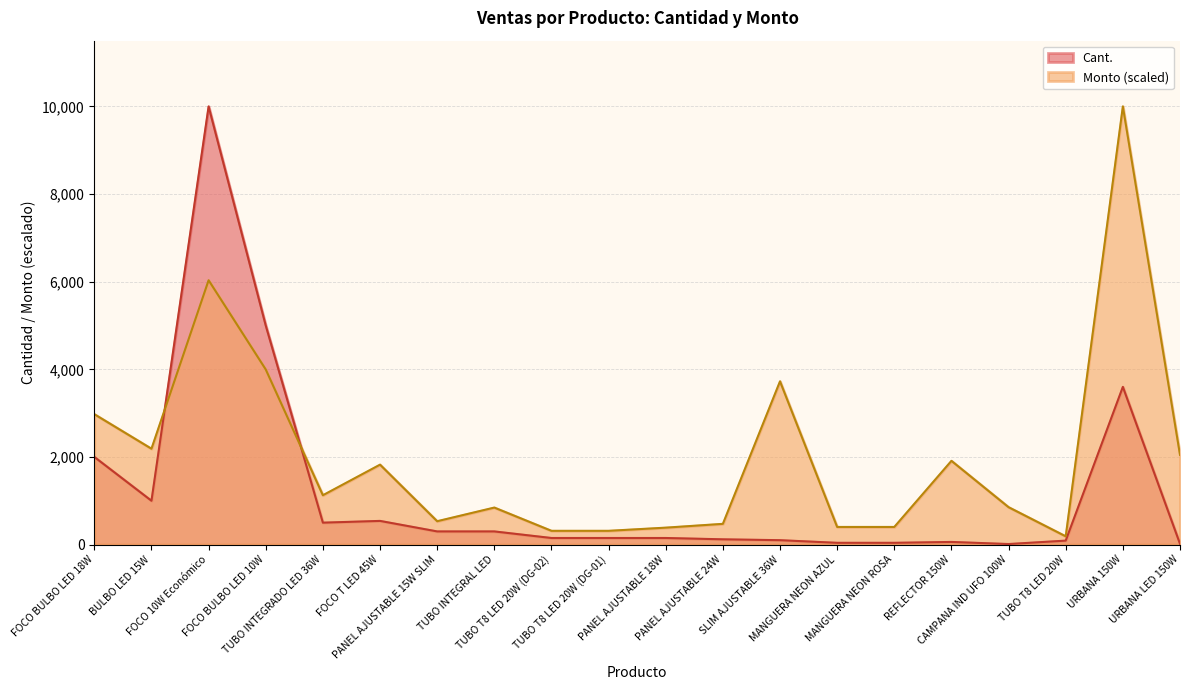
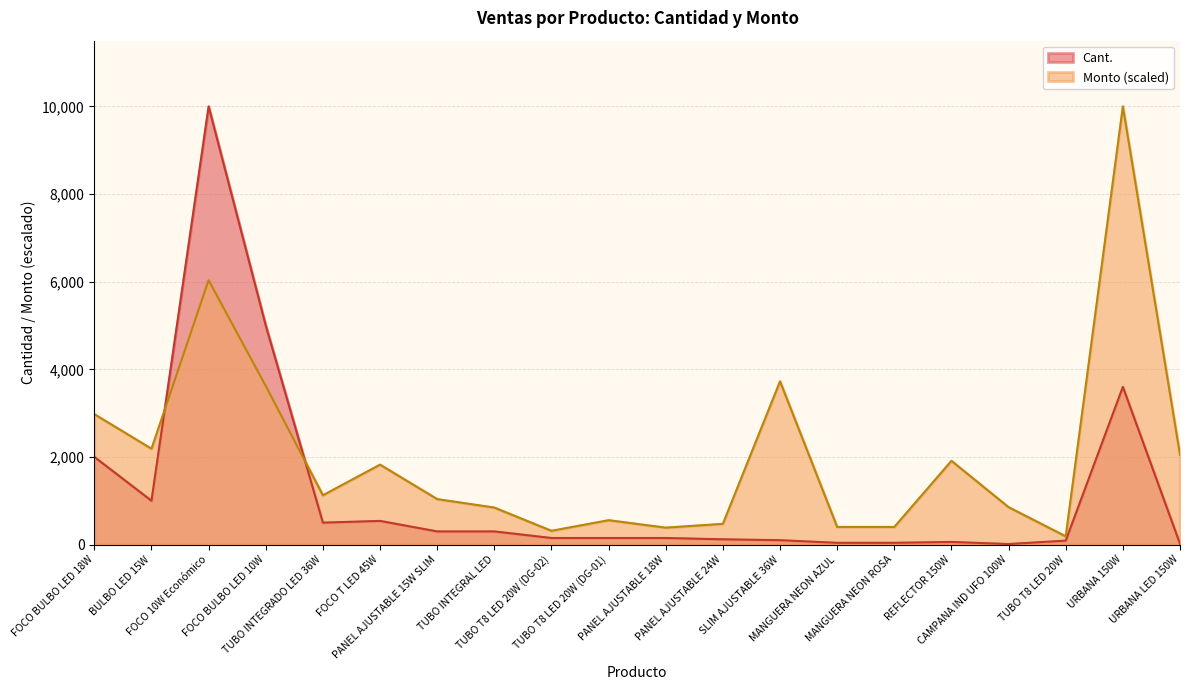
  {
    "Cant.": {
      "FOCO BULBO LED 18W": "2,000",
      "BULBO LED 15W": "1,000",
      "FOCO 10W Económico": "10,000",
      "FOCO BULBO LED 10W": "5,000",
      "TUBO INTEGRADO LED 36W": "500",
      "FOCO T LED 45W": "500",
      "PANEL AJUSTABLE 15W SLIM": "300",
      "TUBO INTEGRAL LED": "300",
      "TUBO T8 LED 20W (DG-02)": "200",
      "TUBO T8 LED 20W (DG-01)": "200",
      "PANEL AJUSTABLE 18W": "200",
      "PANEL AJUSTABLE 24W": "100",
      "SLIM AJUSTABLE 36W": "100",
      "MANGUERA NEON AZUL": "0",
      "MANGUERA NEON ROSA": "0",
      "REFLECTOR 150W": "100",
      "CAMPANA IND UFO 100W": "0",
      "TUBO T8 LED 20W": "100",
      "URBANA 150W": "3,600",
      "URBANA LED 150W": "0"
    },
    "Monto (scaled)": {
      "FOCO BULBO LED 18W": "3,000",
      "BULBO LED 15W": "2,200",
      "FOCO 10W Económico": "6,000",
-     "FOCO BULBO LED 10W": "4,000",
+     "FOCO BULBO LED 10W": "3,600",
      "TUBO INTEGRADO LED 36W": "1,100",
      "FOCO T LED 45W": "1,800",
-     "PANEL AJUSTABLE 15W SLIM": "500",
+     "PANEL AJUSTABLE 15W SLIM": "1,000",
      "TUBO INTEGRAL LED": "800",
      "TUBO T8 LED 20W (DG-02)": "300",
-     "TUBO T8 LED 20W (DG-01)": "300",
+     "TUBO T8 LED 20W (DG-01)": "600",
      "PANEL AJUSTABLE 18W": "400",
      "PANEL AJUSTABLE 24W": "500",
      "SLIM AJUSTABLE 36W": "3,700",
      "MANGUERA NEON AZUL": "400",
      "MANGUERA NEON ROSA": "400",
      "REFLECTOR 150W": "1,900",
      "CAMPANA IND UFO 100W": "900",
      "TUBO T8 LED 20W": "200",
      "URBANA 150W": "10,000",
      "URBANA LED 150W": "2,000"
    }
  }
